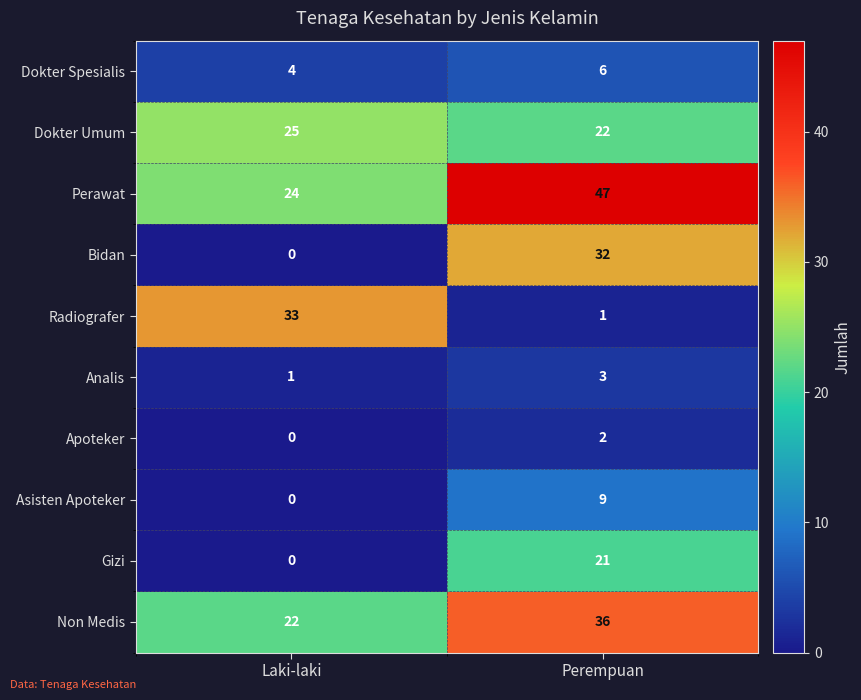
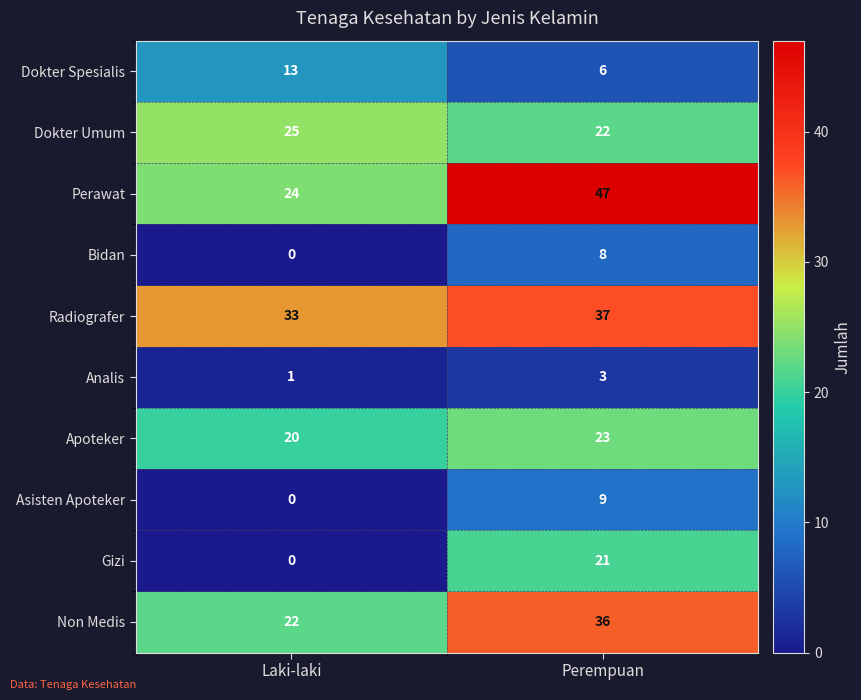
  {
    "Dokter Spesialis": {
-     "Laki-laki": 4,
+     "Laki-laki": 13,
      "Perempuan": 6
    },
    "Dokter Umum": {
      "Laki-laki": 25,
      "Perempuan": 22
    },
    "Perawat": {
      "Laki-laki": 24,
      "Perempuan": 47
    },
    "Bidan": {
      "Laki-laki": 0,
-     "Perempuan": 32
+     "Perempuan": 8
    },
    "Radiografer": {
      "Laki-laki": 33,
-     "Perempuan": 1
+     "Perempuan": 37
    },
    "Analis": {
      "Laki-laki": 1,
      "Perempuan": 3
    },
    "Apoteker": {
-     "Laki-laki": 0,
-     "Perempuan": 2
+     "Laki-laki": 20,
+     "Perempuan": 23
    },
    "Asisten Apoteker": {
      "Laki-laki": 0,
      "Perempuan": 9
    },
    "Gizi": {
      "Laki-laki": 0,
      "Perempuan": 21
    },
    "Non Medis": {
      "Laki-laki": 22,
      "Perempuan": 36
    }
  }
